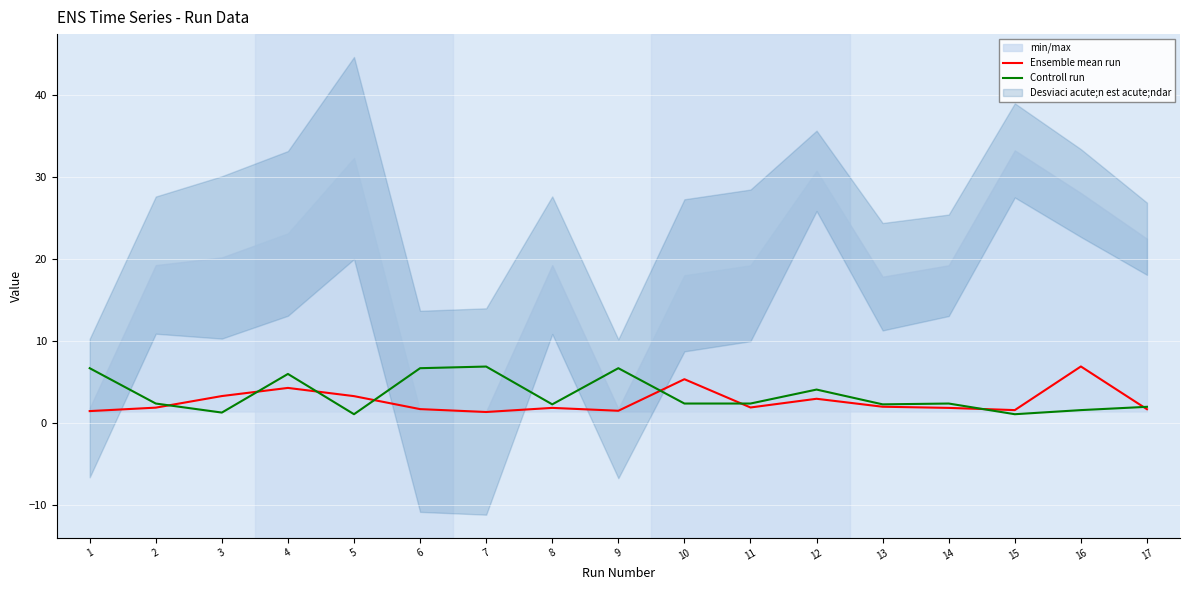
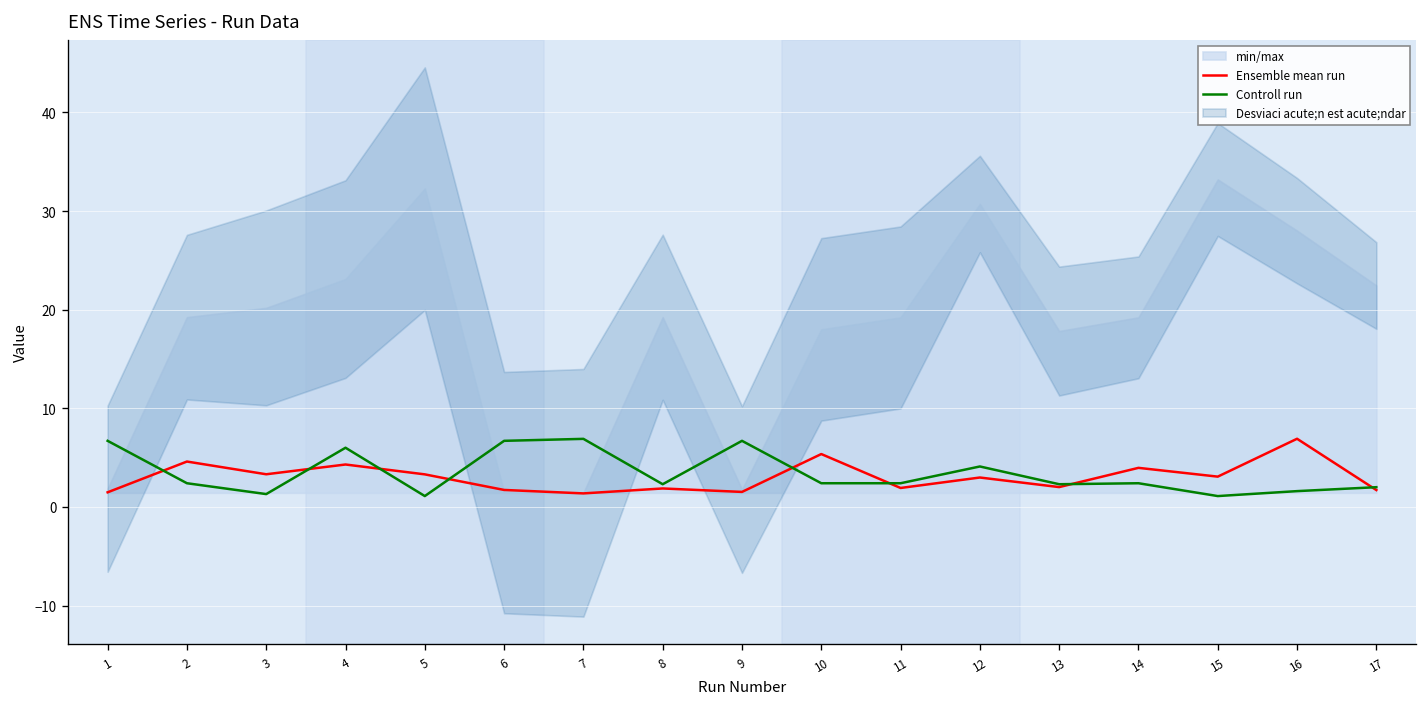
  {
    "Ensemble mean run": {
      "1": 1,
-     "2": 2,
+     "2": 5,
      "3": 3,
      "4": 4,
      "5": 3,
      "8": 2,
      "10": 5,
      "11": 2,
      "12": 3,
-     "14": 2,
-     "15": 2,
+     "14": 4,
+     "15": 3,
      "16": 7
    },
    "Controll run": {
      "1": 7,
      "2": 2,
      "3": 1,
      "4": 6,
      "5": 1,
      "6": 7,
      "7": 7,
      "8": 2,
      "9": 7,
      "10": 2,
      "11": 2,
      "12": 4,
      "14": 2,
      "15": 1,
      "16": 2
    }
  }
